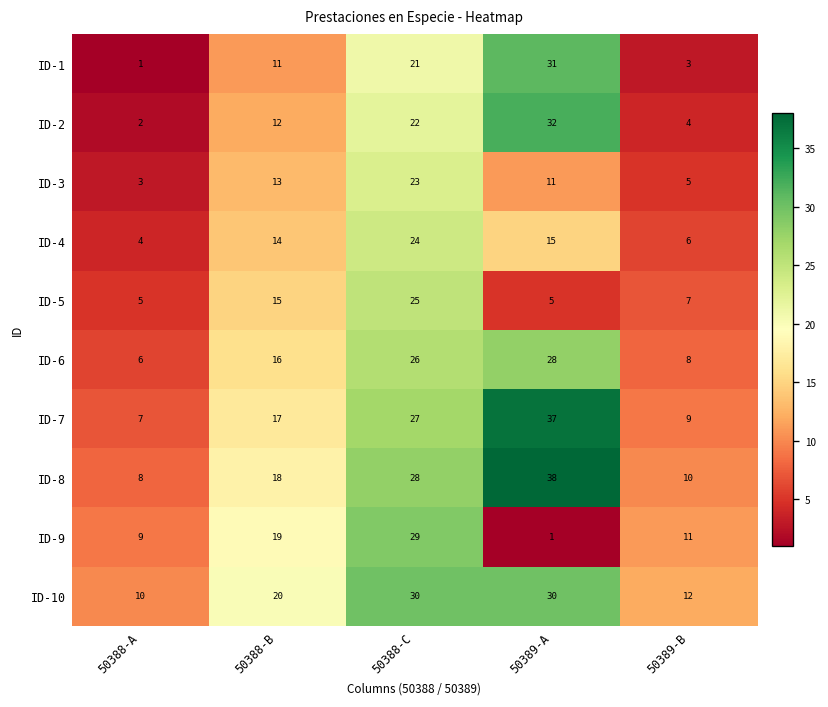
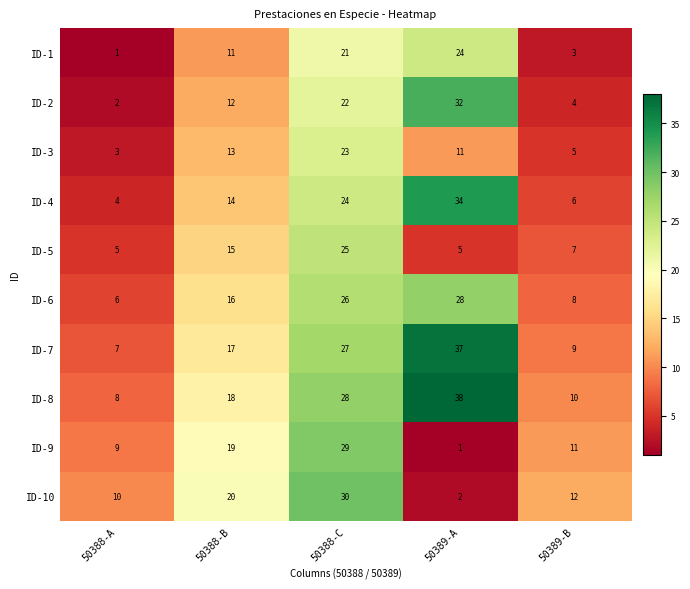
  {
    "ID-1": {
      "50388-A": 1,
      "50388-B": 11,
      "50388-C": 21,
-     "50389-A": 31,
+     "50389-A": 24,
      "50389-B": 3
    },
    "ID-2": {
      "50388-A": 2,
      "50388-B": 12,
      "50388-C": 22,
      "50389-A": 32,
      "50389-B": 4
    },
    "ID-3": {
      "50388-A": 3,
      "50388-B": 13,
      "50388-C": 23,
      "50389-A": 11,
      "50389-B": 5
    },
    "ID-4": {
      "50388-A": 4,
      "50388-B": 14,
      "50388-C": 24,
-     "50389-A": 15,
+     "50389-A": 34,
      "50389-B": 6
    },
    "ID-5": {
      "50388-A": 5,
      "50388-B": 15,
      "50388-C": 25,
      "50389-A": 5,
      "50389-B": 7
    },
    "ID-6": {
      "50388-A": 6,
      "50388-B": 16,
      "50388-C": 26,
      "50389-A": 28,
      "50389-B": 8
    },
    "ID-7": {
      "50388-A": 7,
      "50388-B": 17,
      "50388-C": 27,
      "50389-A": 37,
      "50389-B": 9
    },
    "ID-8": {
      "50388-A": 8,
      "50388-B": 18,
      "50388-C": 28,
      "50389-A": 38,
      "50389-B": 10
    },
    "ID-9": {
      "50388-A": 9,
      "50388-B": 19,
      "50388-C": 29,
      "50389-A": 1,
      "50389-B": 11
    },
    "ID-10": {
      "50388-A": 10,
      "50388-B": 20,
      "50388-C": 30,
-     "50389-A": 30,
+     "50389-A": 2,
      "50389-B": 12
    }
  }
